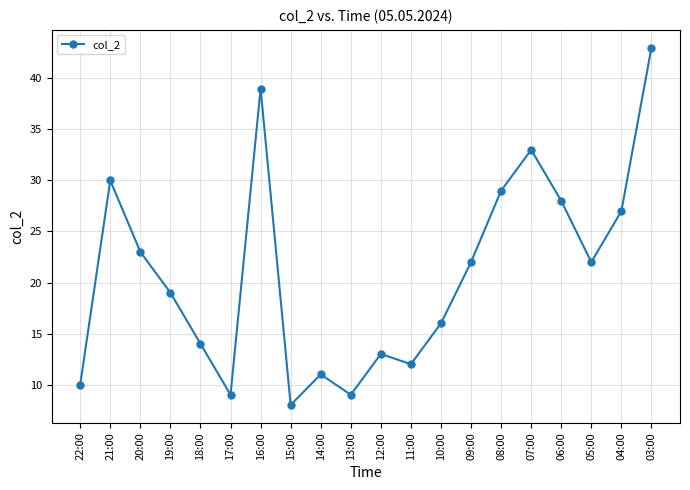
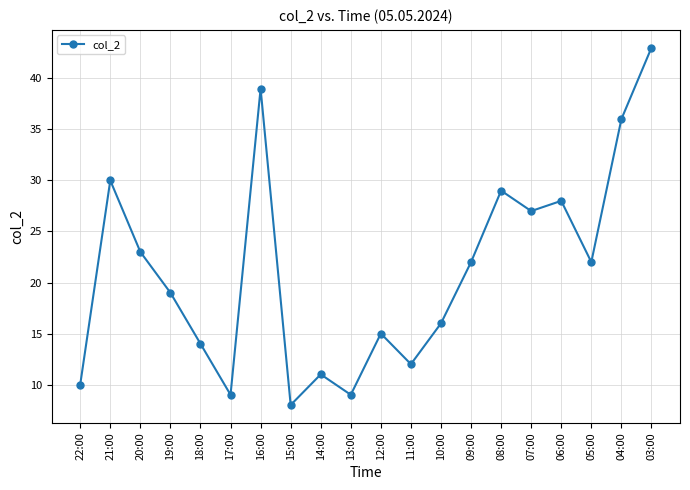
  {
    "22:00": 10,
    "21:00": 30,
    "20:00": 23,
    "19:00": 19,
    "18:00": 14,
    "17:00": 9,
    "16:00": 39,
    "15:00": 8,
    "14:00": 11,
    "13:00": 9,
-   "12:00": 13,
+   "12:00": 15,
    "11:00": 12,
    "10:00": 16,
    "09:00": 22,
    "08:00": 29,
-   "07:00": 33,
+   "07:00": 27,
    "06:00": 28,
    "05:00": 22,
-   "04:00": 27,
+   "04:00": 36,
    "03:00": 43
  }
